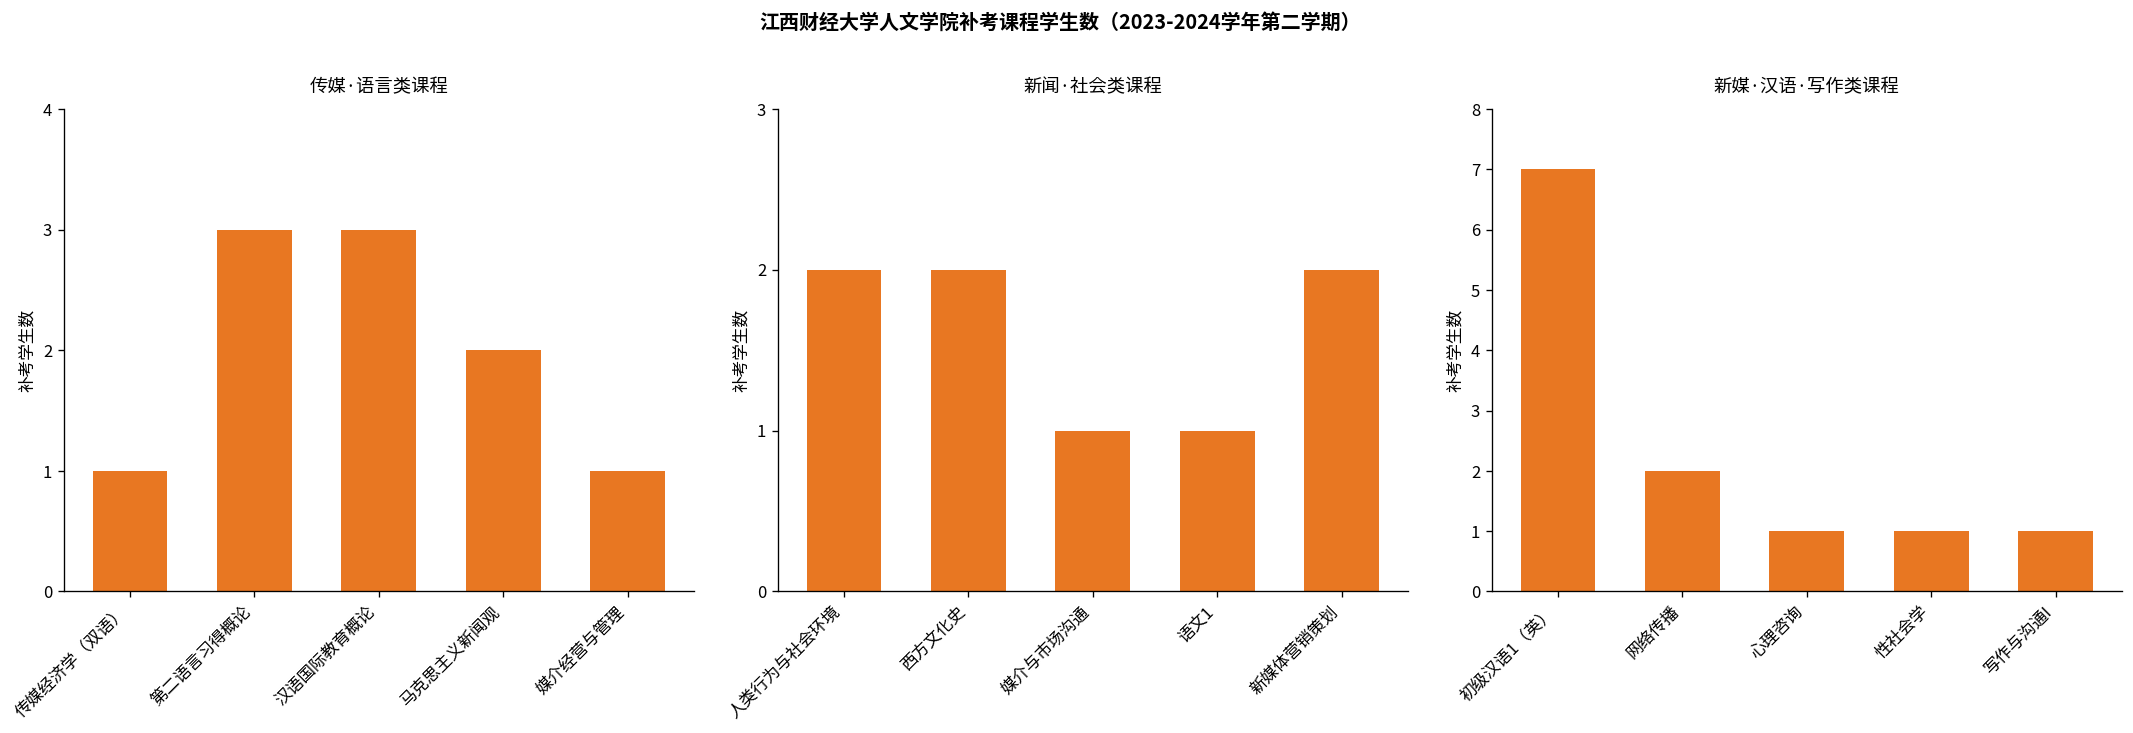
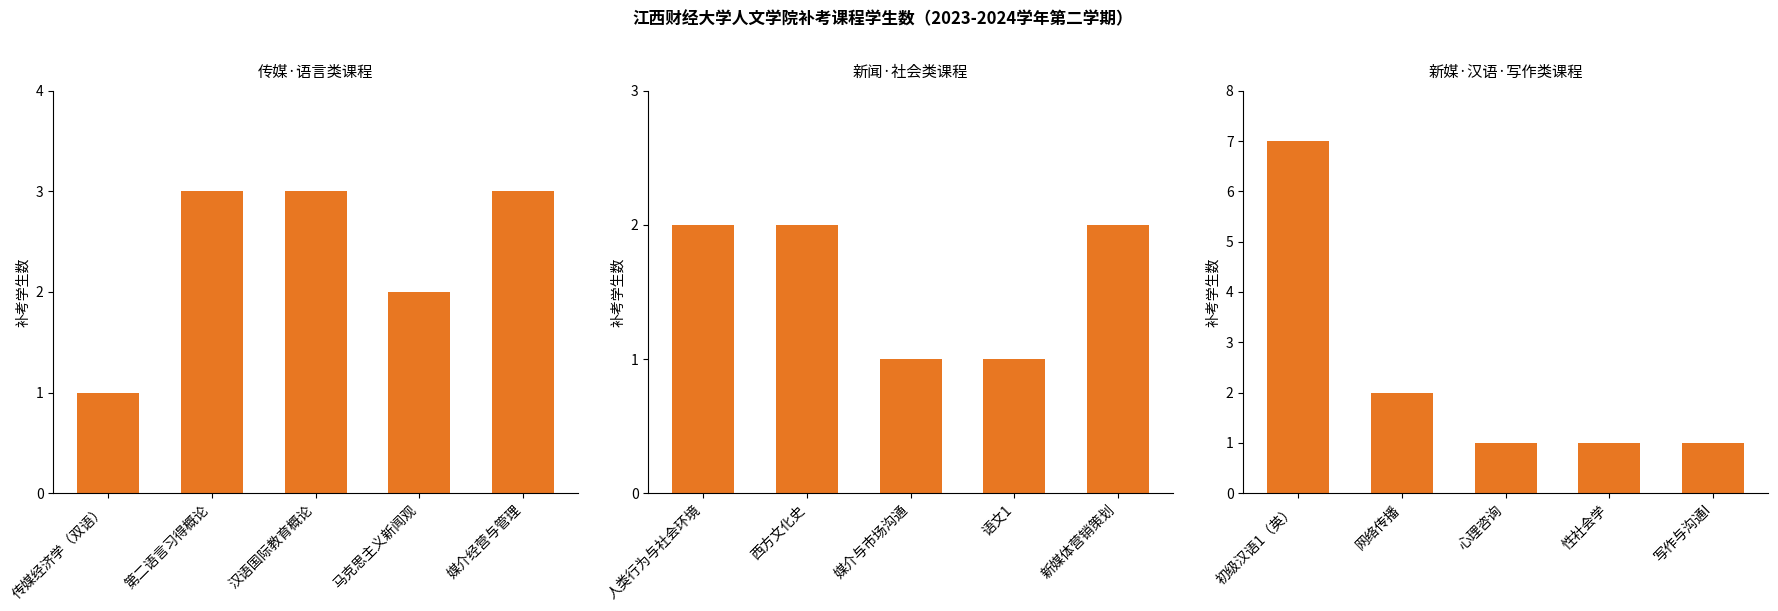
  {
    "传媒·语言类课程": {
      "传媒经济学（双语）": 1,
      "第二语言习得概论": 3,
      "汉语国际教育概论": 3,
      "马克思主义新闻观": 2,
-     "媒介经营与管理": 1
+     "媒介经营与管理": 3
    },
    "新闻·社会类课程": {
      "人类行为与社会环境": 2.00,
      "西方文化史": 2.00,
      "媒介与市场沟通": 1.00,
      "语文1": 1.00,
      "新媒体营销策划": 2.00
    },
    "新媒·汉语·写作类课程": {
      "初级汉语1（英）": 7.0,
      "网络传播": 2.0,
      "心理咨询": 1.0,
      "性社会学": 1.0,
      "写作与沟通I": 1.0
    }
  }
